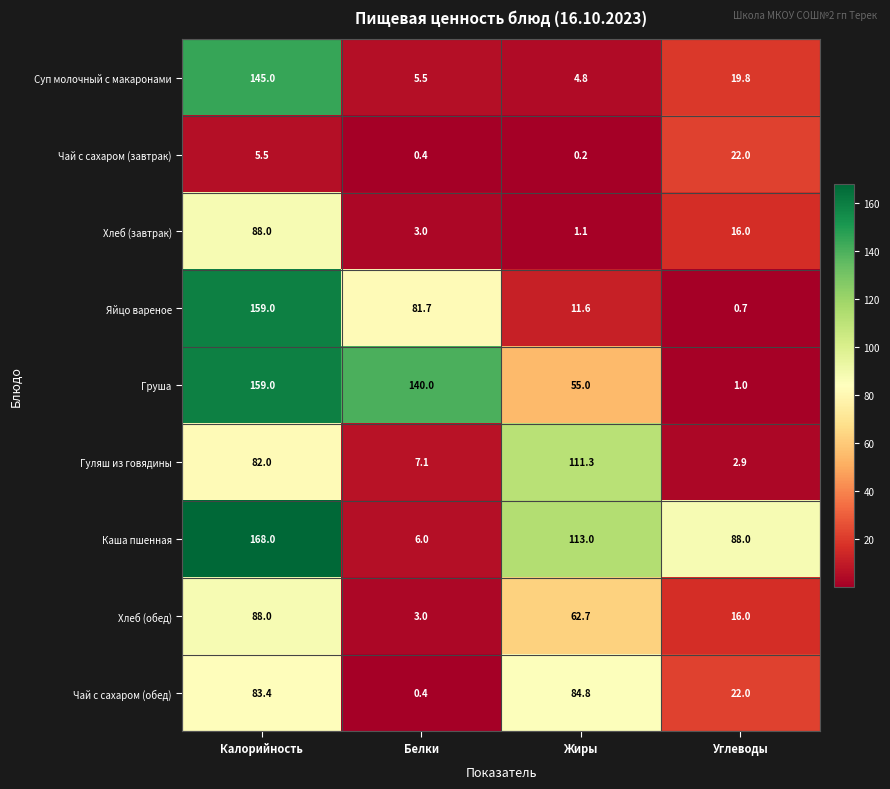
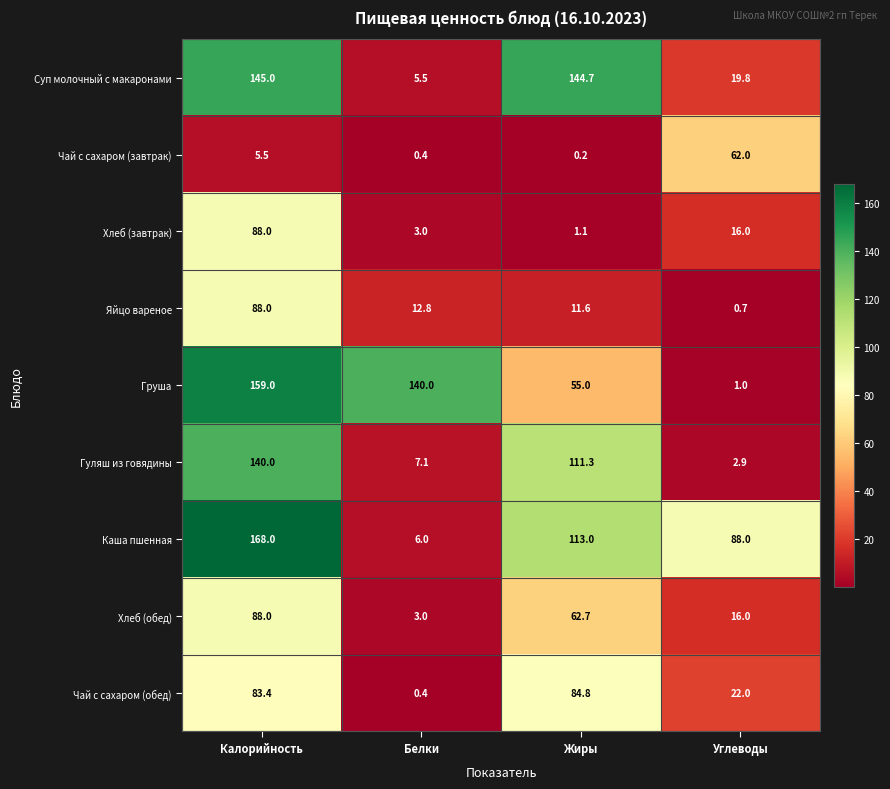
  {
    "Суп молочный с макаронами": {
      "Калорийность": 145.0,
      "Белки": 5.5,
-     "Жиры": 4.8,
+     "Жиры": 144.7,
      "Углеводы": 19.8
    },
    "Чай с сахаром (завтрак)": {
      "Калорийность": 5.5,
      "Белки": 0.4,
      "Жиры": 0.2,
-     "Углеводы": 22.0
+     "Углеводы": 62.0
    },
    "Хлеб (завтрак)": {
      "Калорийность": 88.0,
      "Белки": 3.0,
      "Жиры": 1.1,
      "Углеводы": 16.0
    },
    "Яйцо вареное": {
-     "Калорийность": 159.0,
-     "Белки": 81.7,
+     "Калорийность": 88.0,
+     "Белки": 12.8,
      "Жиры": 11.6,
      "Углеводы": 0.7
    },
    "Груша": {
      "Калорийность": 159.0,
      "Белки": 140.0,
      "Жиры": 55.0,
      "Углеводы": 1.0
    },
    "Гуляш из говядины": {
-     "Калорийность": 82.0,
+     "Калорийность": 140.0,
      "Белки": 7.1,
      "Жиры": 111.3,
      "Углеводы": 2.9
    },
    "Каша пшенная": {
      "Калорийность": 168.0,
      "Белки": 6.0,
      "Жиры": 113.0,
      "Углеводы": 88.0
    },
    "Хлеб (обед)": {
      "Калорийность": 88.0,
      "Белки": 3.0,
      "Жиры": 62.7,
      "Углеводы": 16.0
    },
    "Чай с сахаром (обед)": {
      "Калорийность": 83.4,
      "Белки": 0.4,
      "Жиры": 84.8,
      "Углеводы": 22.0
    }
  }
